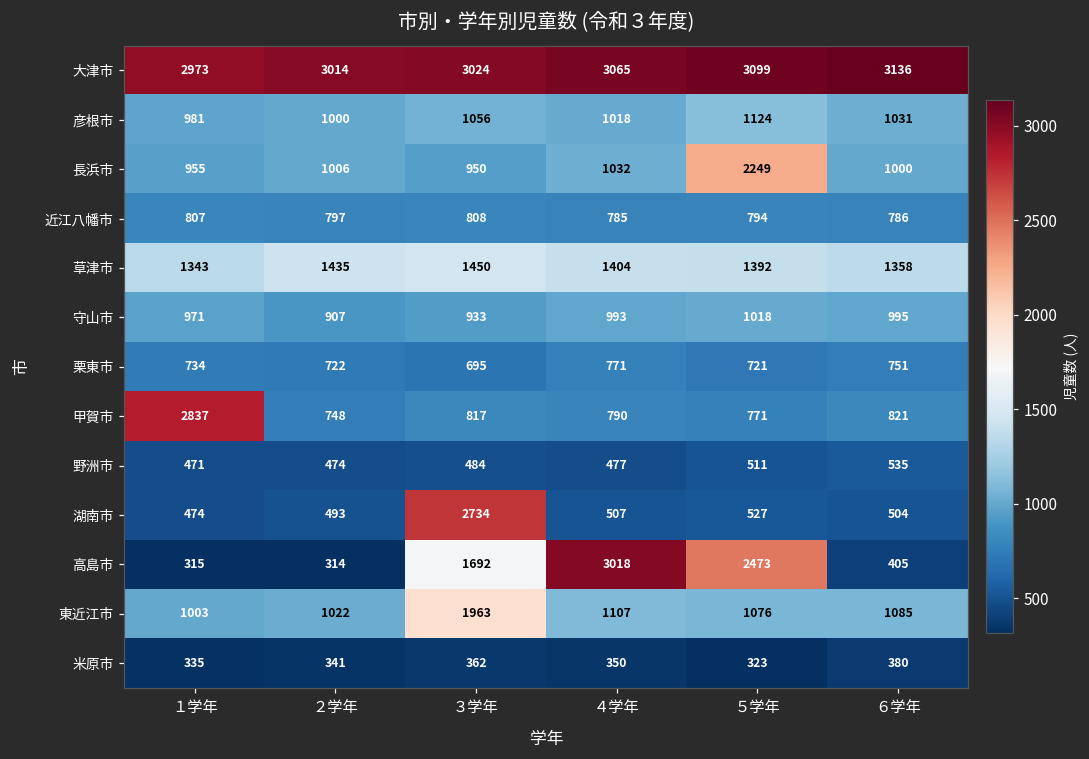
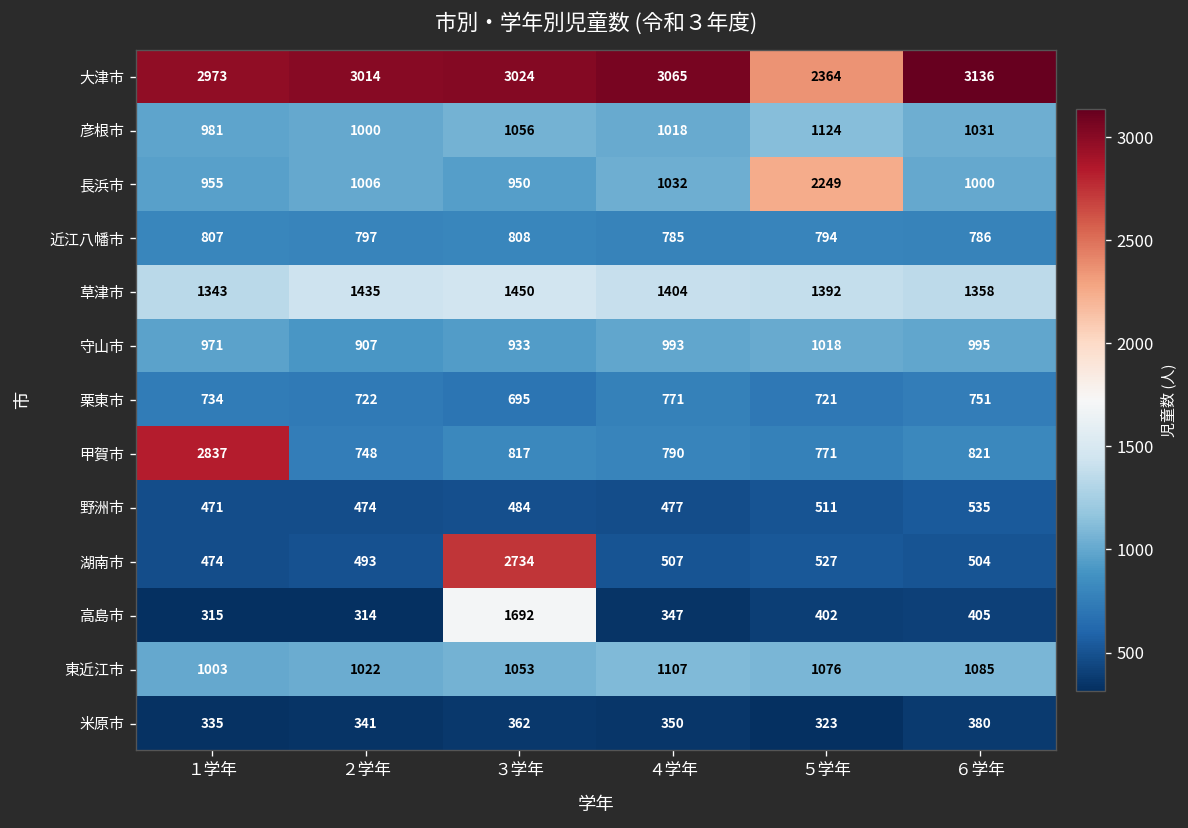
  {
    "大津市": {
      "１学年": 2973,
      "２学年": 3014,
      "３学年": 3024,
      "４学年": 3065,
-     "５学年": 3099,
+     "５学年": 2364,
      "６学年": 3136
    },
    "彦根市": {
      "１学年": 981,
      "２学年": 1000,
      "３学年": 1056,
      "４学年": 1018,
      "５学年": 1124,
      "６学年": 1031
    },
    "長浜市": {
      "１学年": 955,
      "２学年": 1006,
      "３学年": 950,
      "４学年": 1032,
      "５学年": 2249,
      "６学年": 1000
    },
    "近江八幡市": {
      "１学年": 807,
      "２学年": 797,
      "３学年": 808,
      "４学年": 785,
      "５学年": 794,
      "６学年": 786
    },
    "草津市": {
      "１学年": 1343,
      "２学年": 1435,
      "３学年": 1450,
      "４学年": 1404,
      "５学年": 1392,
      "６学年": 1358
    },
    "守山市": {
      "１学年": 971,
      "２学年": 907,
      "３学年": 933,
      "４学年": 993,
      "５学年": 1018,
      "６学年": 995
    },
    "栗東市": {
      "１学年": 734,
      "２学年": 722,
      "３学年": 695,
      "４学年": 771,
      "５学年": 721,
      "６学年": 751
    },
    "甲賀市": {
      "１学年": 2837,
      "２学年": 748,
      "３学年": 817,
      "４学年": 790,
      "５学年": 771,
      "６学年": 821
    },
    "野洲市": {
      "１学年": 471,
      "２学年": 474,
      "３学年": 484,
      "４学年": 477,
      "５学年": 511,
      "６学年": 535
    },
    "湖南市": {
      "１学年": 474,
      "２学年": 493,
      "３学年": 2734,
      "４学年": 507,
      "５学年": 527,
      "６学年": 504
    },
    "高島市": {
      "１学年": 315,
      "２学年": 314,
      "３学年": 1692,
-     "４学年": 3018,
-     "５学年": 2473,
+     "４学年": 347,
+     "５学年": 402,
      "６学年": 405
    },
    "東近江市": {
      "１学年": 1003,
      "２学年": 1022,
-     "３学年": 1963,
+     "３学年": 1053,
      "４学年": 1107,
      "５学年": 1076,
      "６学年": 1085
    },
    "米原市": {
      "１学年": 335,
      "２学年": 341,
      "３学年": 362,
      "４学年": 350,
      "５学年": 323,
      "６学年": 380
    }
  }
